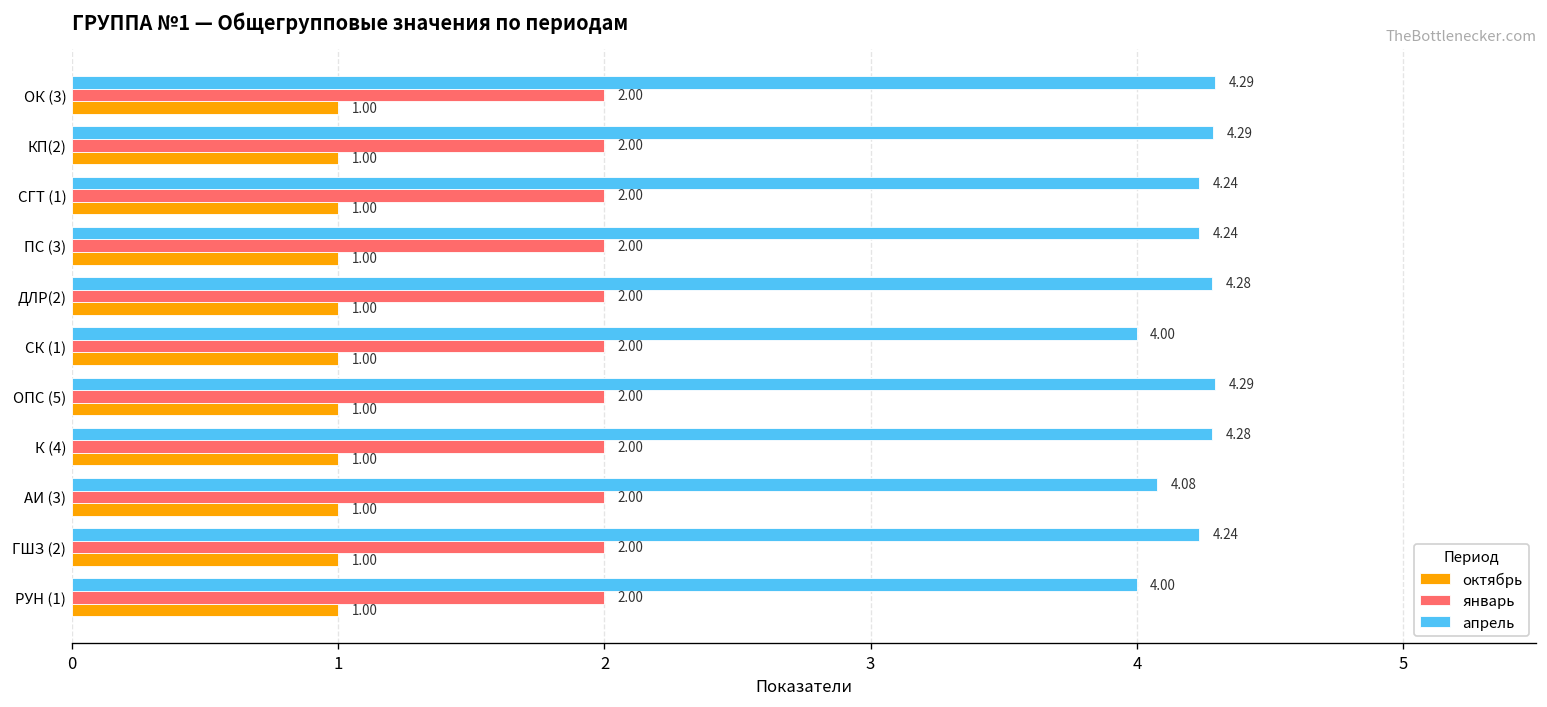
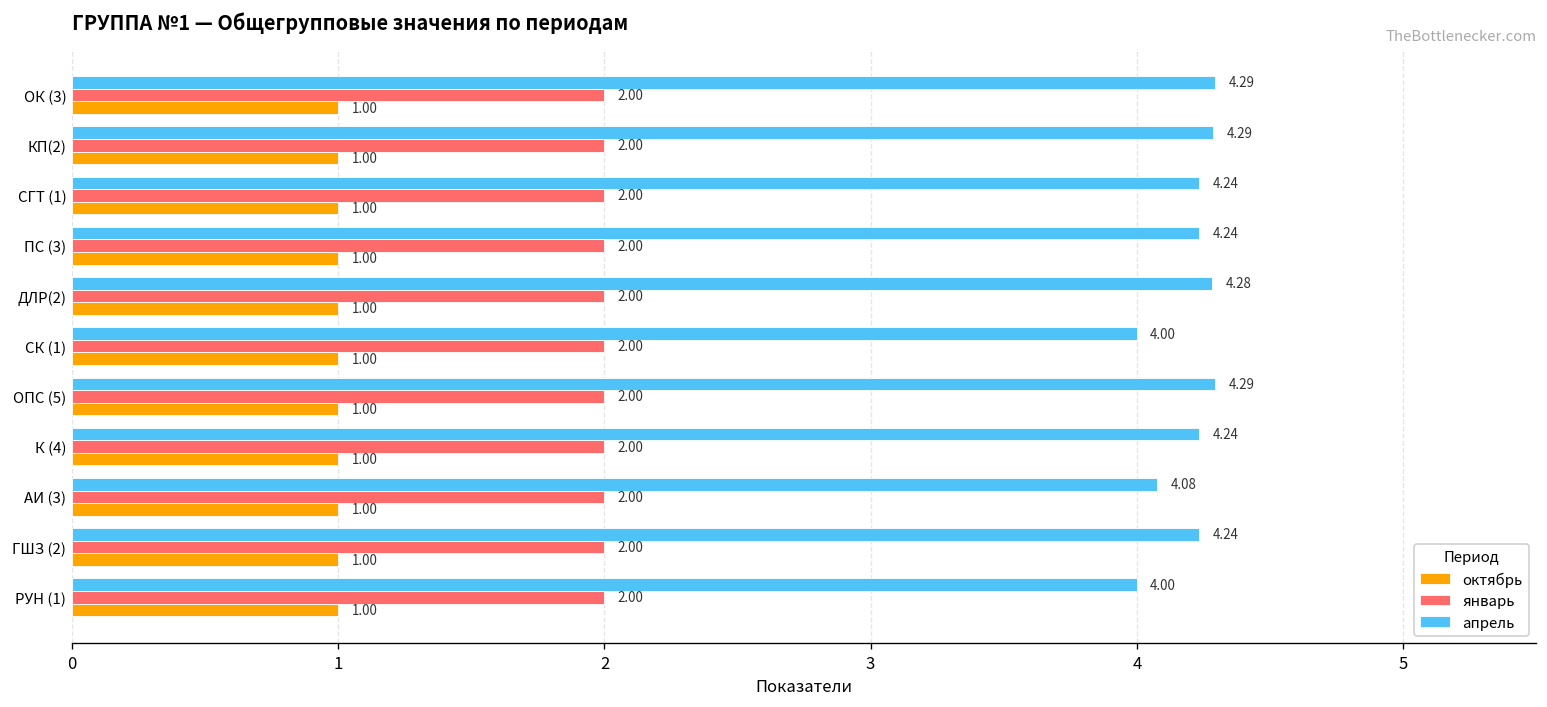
  {
    "октябрь": {
      "ОК (3)": 1.00,
      "КП(2)": 1.00,
      "СГТ (1)": 1.00,
      "ПС (3)": 1.00,
      "ДЛР(2)": 1.00,
      "СК (1)": 1.00,
      "ОПС (5)": 1.00,
      "К (4)": 1.00,
      "АИ (3)": 1.00,
      "ГШЗ (2)": 1.00,
      "РУН (1)": 1.00
    },
    "январь": {
      "ОК (3)": 2.00,
      "КП(2)": 2.00,
      "СГТ (1)": 2.00,
      "ПС (3)": 2.00,
      "ДЛР(2)": 2.00,
      "СК (1)": 2.00,
      "ОПС (5)": 2.00,
      "К (4)": 2.00,
      "АИ (3)": 2.00,
      "ГШЗ (2)": 2.00,
      "РУН (1)": 2.00
    },
    "апрель": {
      "ОК (3)": 4.29,
      "КП(2)": 4.29,
      "СГТ (1)": 4.24,
      "ПС (3)": 4.24,
      "ДЛР(2)": 4.28,
      "СК (1)": 4.00,
      "ОПС (5)": 4.29,
-     "К (4)": 4.28,
+     "К (4)": 4.24,
      "АИ (3)": 4.08,
      "ГШЗ (2)": 4.24,
      "РУН (1)": 4.00
    }
  }
